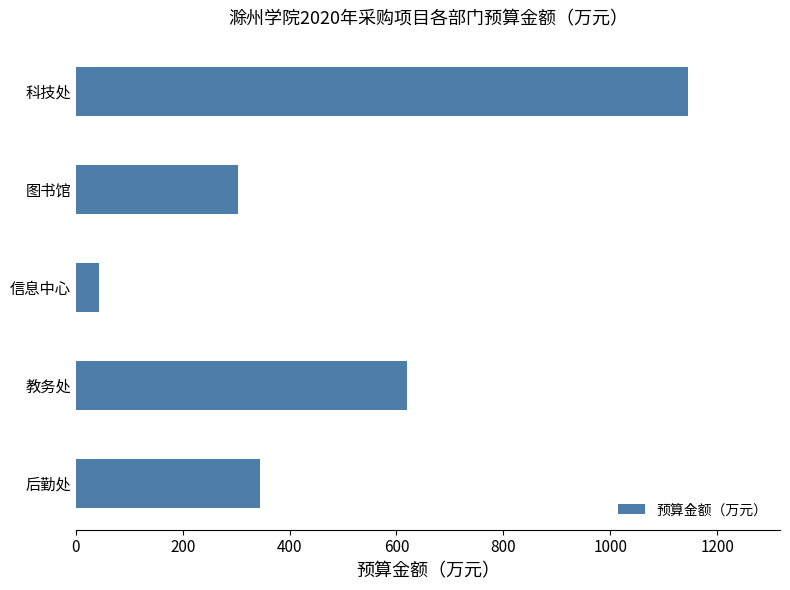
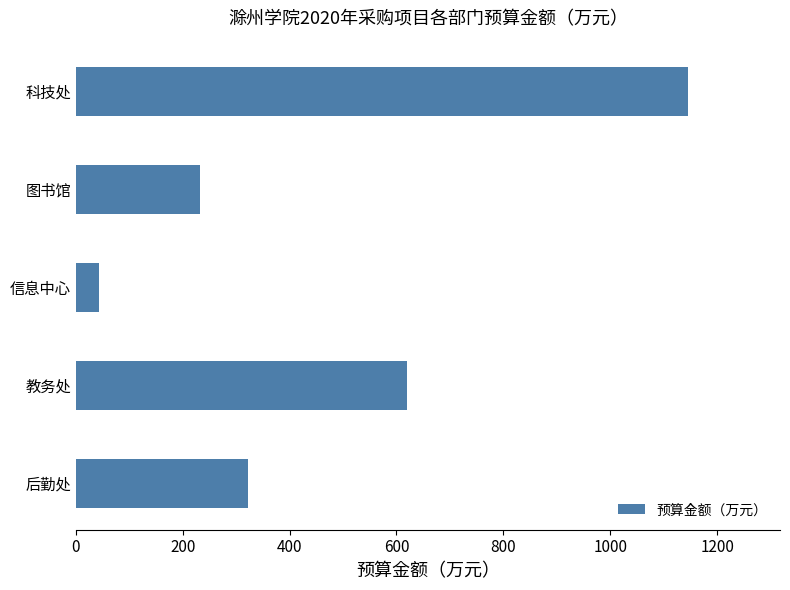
  {
    "科技处": 1150,
-   "图书馆": 300,
+   "图书馆": 230,
    "信息中心": 40,
    "教务处": 620,
-   "后勤处": 350
+   "后勤处": 320
  }
